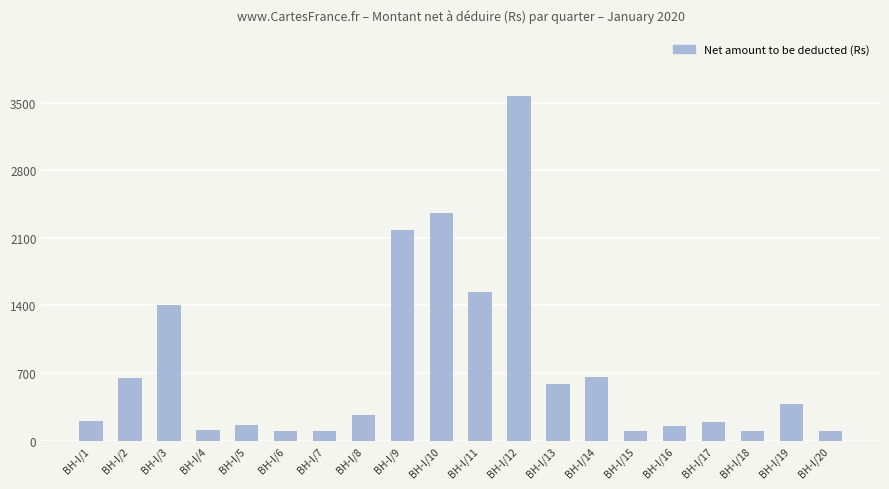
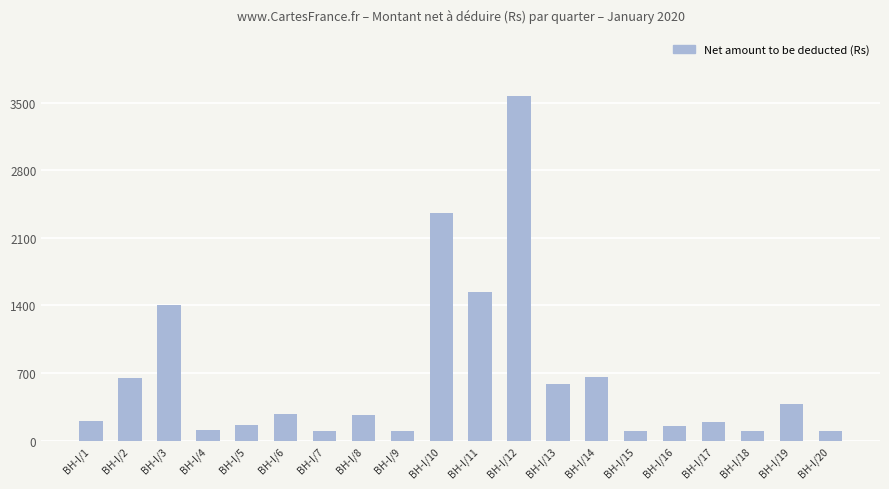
  {
    "BH-I/1": 200,
    "BH-I/2": 700,
    "BH-I/3": 1400,
    "BH-I/4": 100,
    "BH-I/5": 200,
-   "BH-I/6": 100,
+   "BH-I/6": 300,
    "BH-I/7": 100,
    "BH-I/8": 300,
-   "BH-I/9": 2200,
+   "BH-I/9": 100,
    "BH-I/10": 2400,
    "BH-I/11": 1500,
    "BH-I/12": 3600,
    "BH-I/13": 600,
    "BH-I/14": 700,
    "BH-I/15": 100,
    "BH-I/16": 100,
    "BH-I/17": 200,
    "BH-I/18": 100,
    "BH-I/19": 400,
    "BH-I/20": 100
  }
